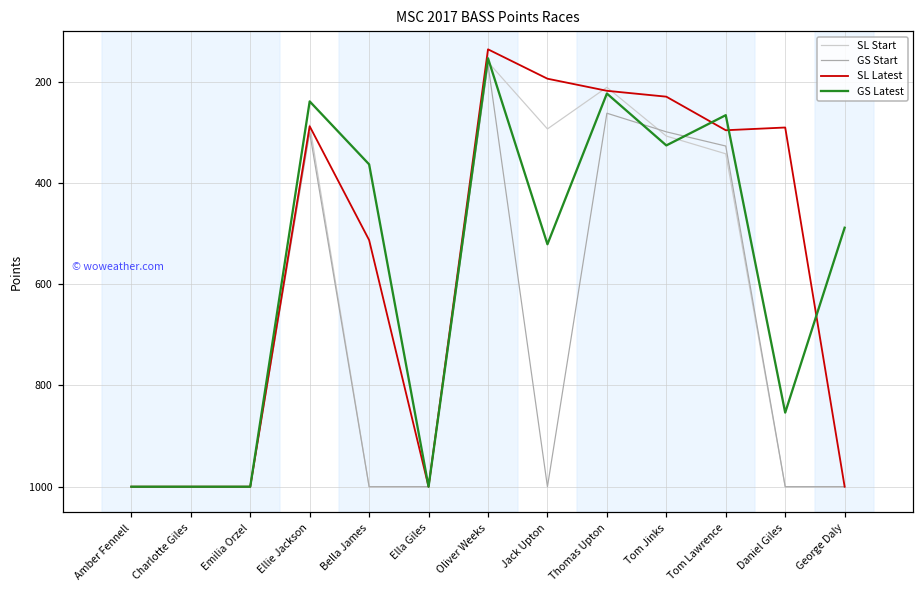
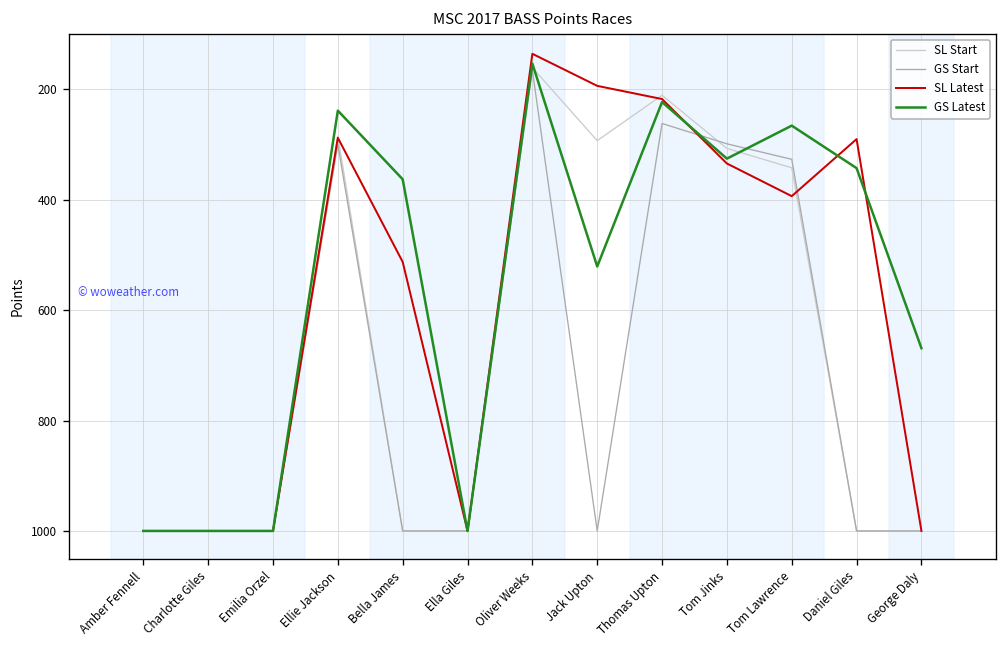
  {
    "SL Latest": {
      "Bella James": 510,
      "Oliver Weeks": 140,
      "Jack Upton": 190,
-     "Tom Jinks": 230,
-     "Tom Lawrence": 300,
+     "Tom Jinks": 330,
+     "Tom Lawrence": 390,
      "Daniel Giles": 290
    },
    "GS Latest": {
      "Ellie Jackson": 240,
      "Bella James": 360,
      "Oliver Weeks": 150,
      "Jack Upton": 520,
      "Tom Jinks": 330,
      "Tom Lawrence": 270,
-     "Daniel Giles": 850,
-     "George Daly": 490
+     "Daniel Giles": 340,
+     "George Daly": 670
    }
  }
